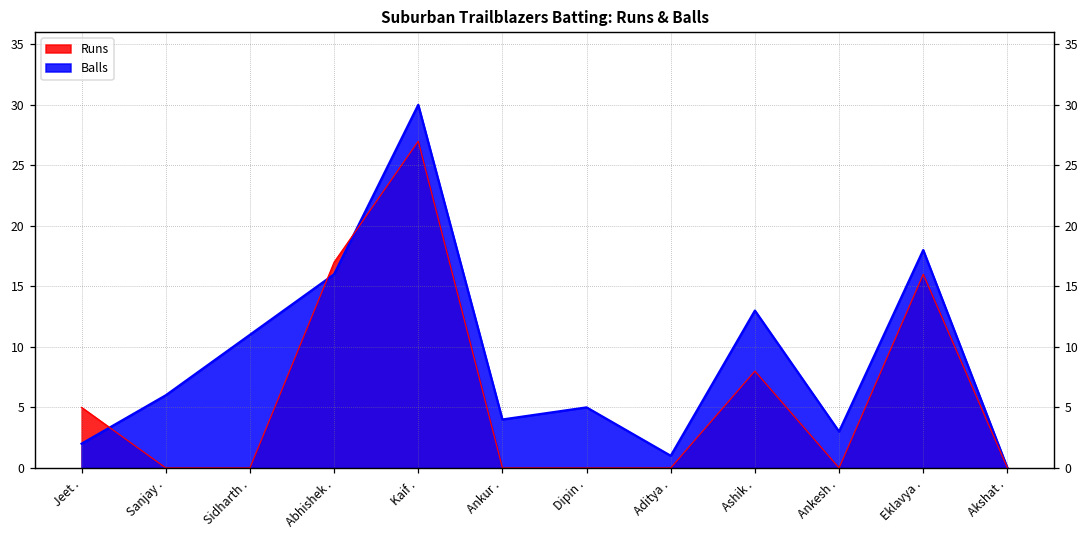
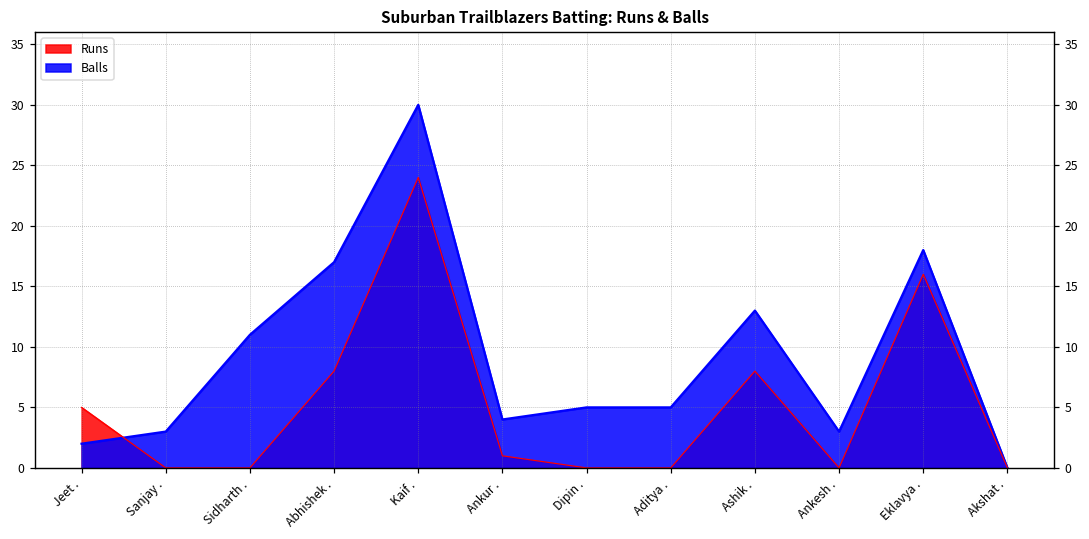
  {
    "Runs": {
      "Jeet .": 5,
      "Sanjay .": 0,
      "Sidharth .": 0,
-     "Abhishek .": 17,
-     "Kaif .": 27,
-     "Ankur .": 0,
+     "Abhishek .": 8,
+     "Kaif .": 24,
+     "Ankur .": 1,
      "Dipin .": 0,
      "Aditya .": 0,
      "Ashik .": 8,
      "Ankesh .": 0,
      "Eklavya .": 16
    },
    "Balls": {
      "Jeet .": 2,
-     "Sanjay .": 6,
+     "Sanjay .": 3,
      "Sidharth .": 11,
-     "Abhishek .": 16,
+     "Abhishek .": 17,
      "Kaif .": 30,
      "Ankur .": 4,
      "Dipin .": 5,
-     "Aditya .": 1,
+     "Aditya .": 5,
      "Ashik .": 13,
      "Ankesh .": 3,
      "Eklavya .": 18
    }
  }
